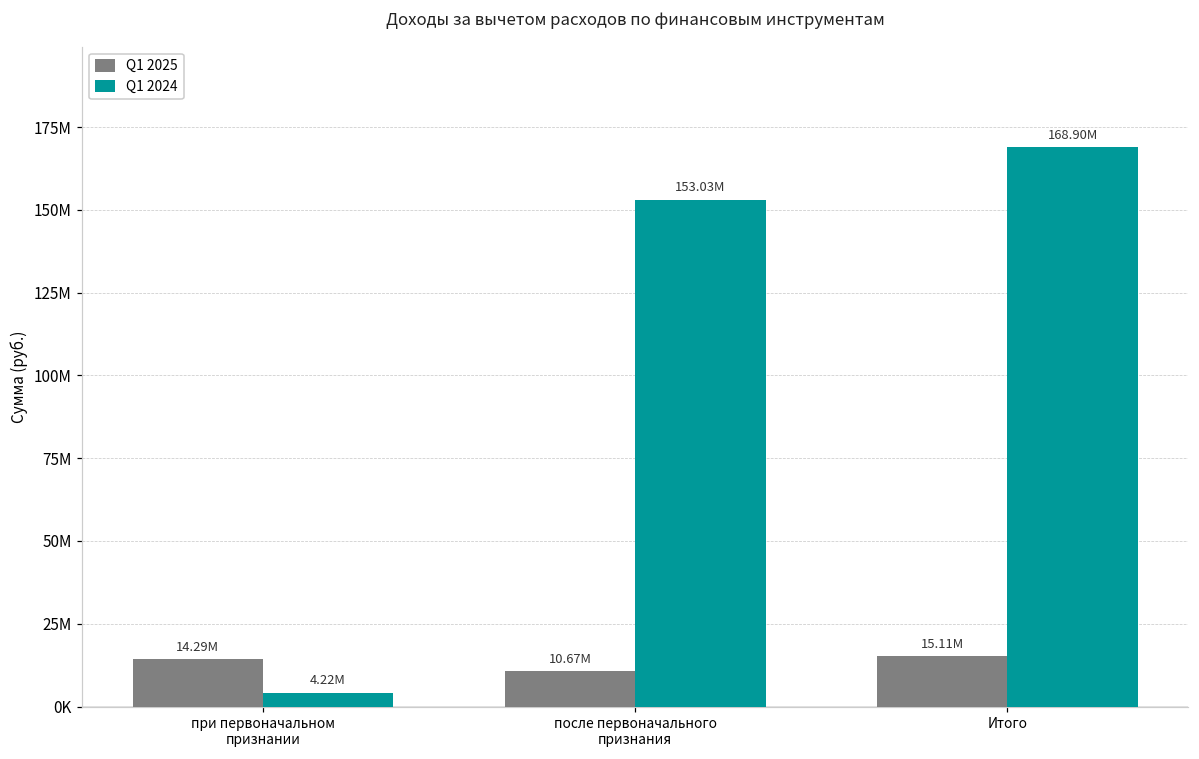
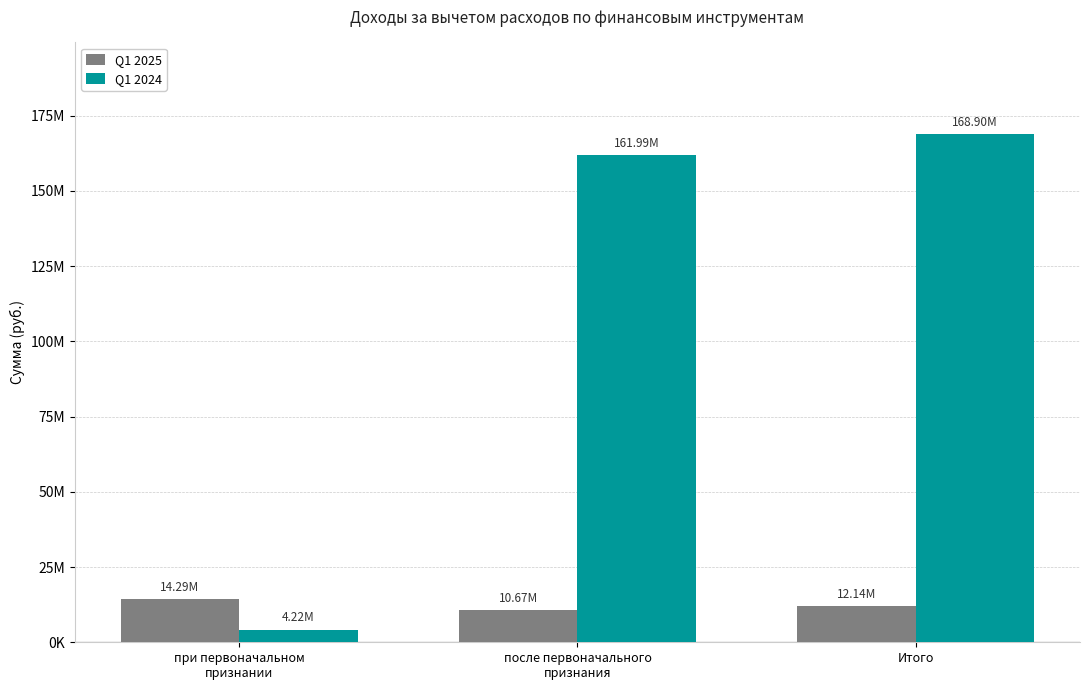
  {
    "Q1 2025": {
      "при первоначальном признании": "14.29M",
      "после первоначального признания": "10.67M",
-     "Итого": "15.11M"
+     "Итого": "12.14M"
    },
    "Q1 2024": {
      "при первоначальном признании": "4.22M",
-     "после первоначального признания": "153.03M",
+     "после первоначального признания": "161.99M",
      "Итого": "168.90M"
    }
  }
